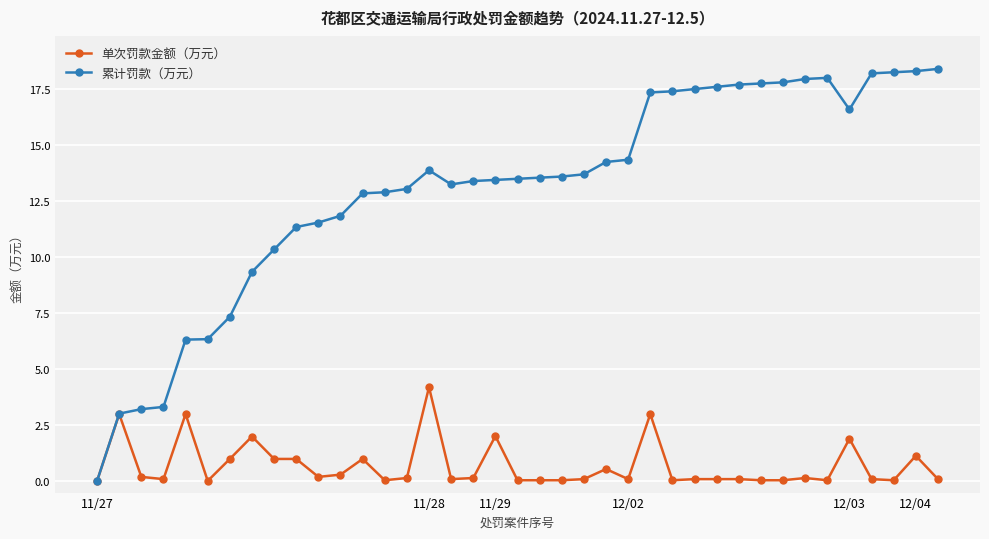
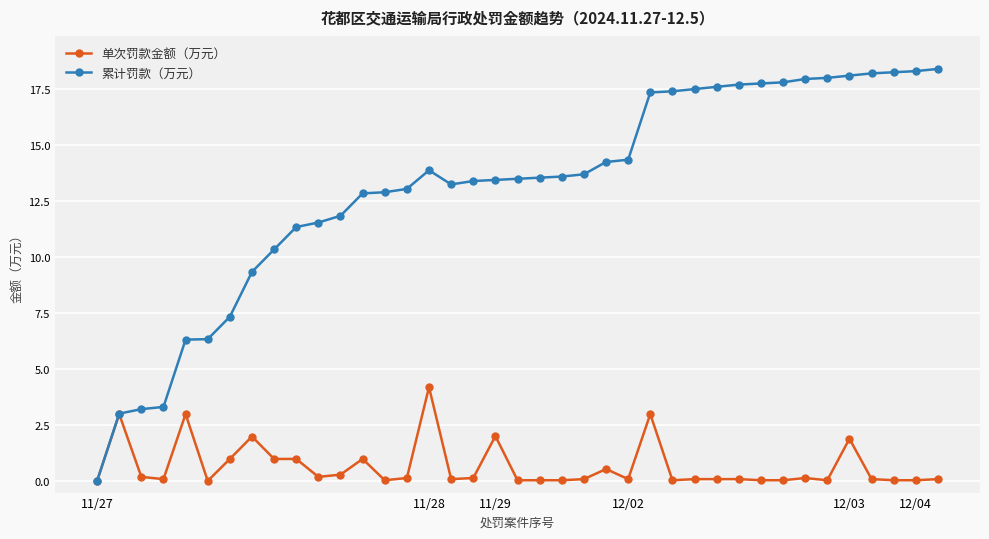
  {
    "单次罚款金额（万元）": {
      "11/28": 4.2,
      "11/29": 2.0,
      "12/02": 0.1,
      "12/03": 1.9,
-     "12/04": 1.1
+     "12/04": 0.1
    },
    "累计罚款（万元）": {
      "11/28": 13.9,
      "11/29": 13.4,
      "12/02": 14.3,
-     "12/03": 16.6,
+     "12/03": 18.1,
      "12/04": 18.3
    }
  }
